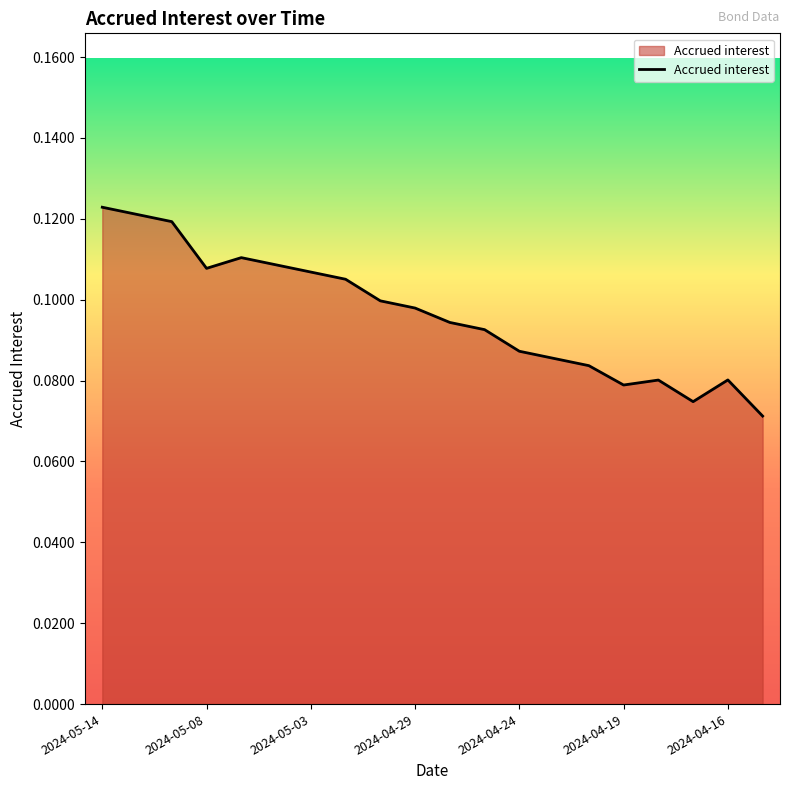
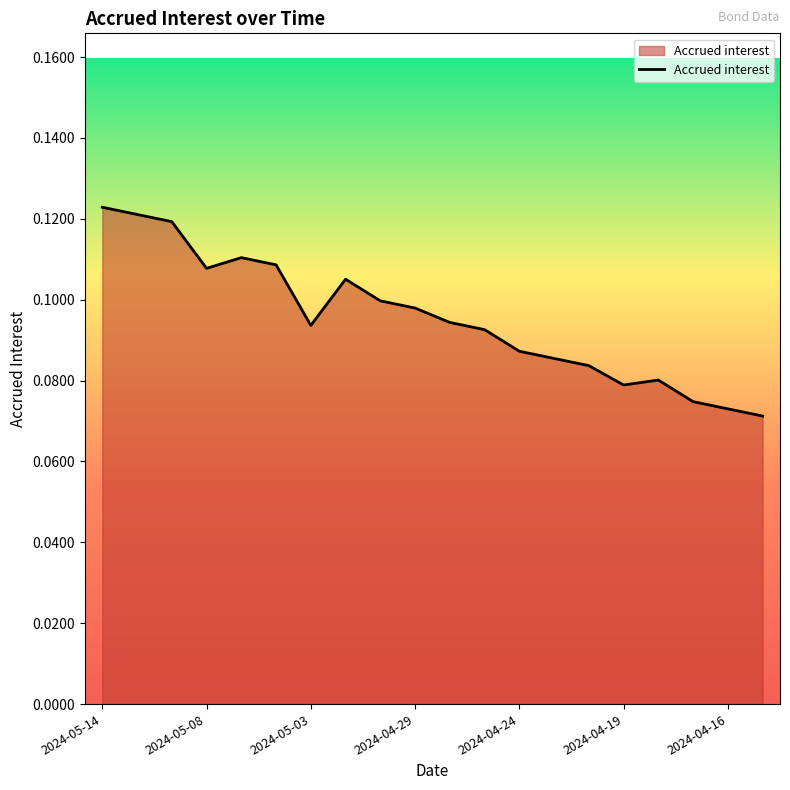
  {
    "2024-05-14": 0.123,
    "2024-05-08": 0.108,
-   "2024-05-03": 0.107,
+   "2024-05-03": 0.094,
    "2024-04-29": 0.098,
    "2024-04-24": 0.087,
    "2024-04-19": 0.079,
-   "2024-04-16": 0.080
+   "2024-04-16": 0.073
  }
